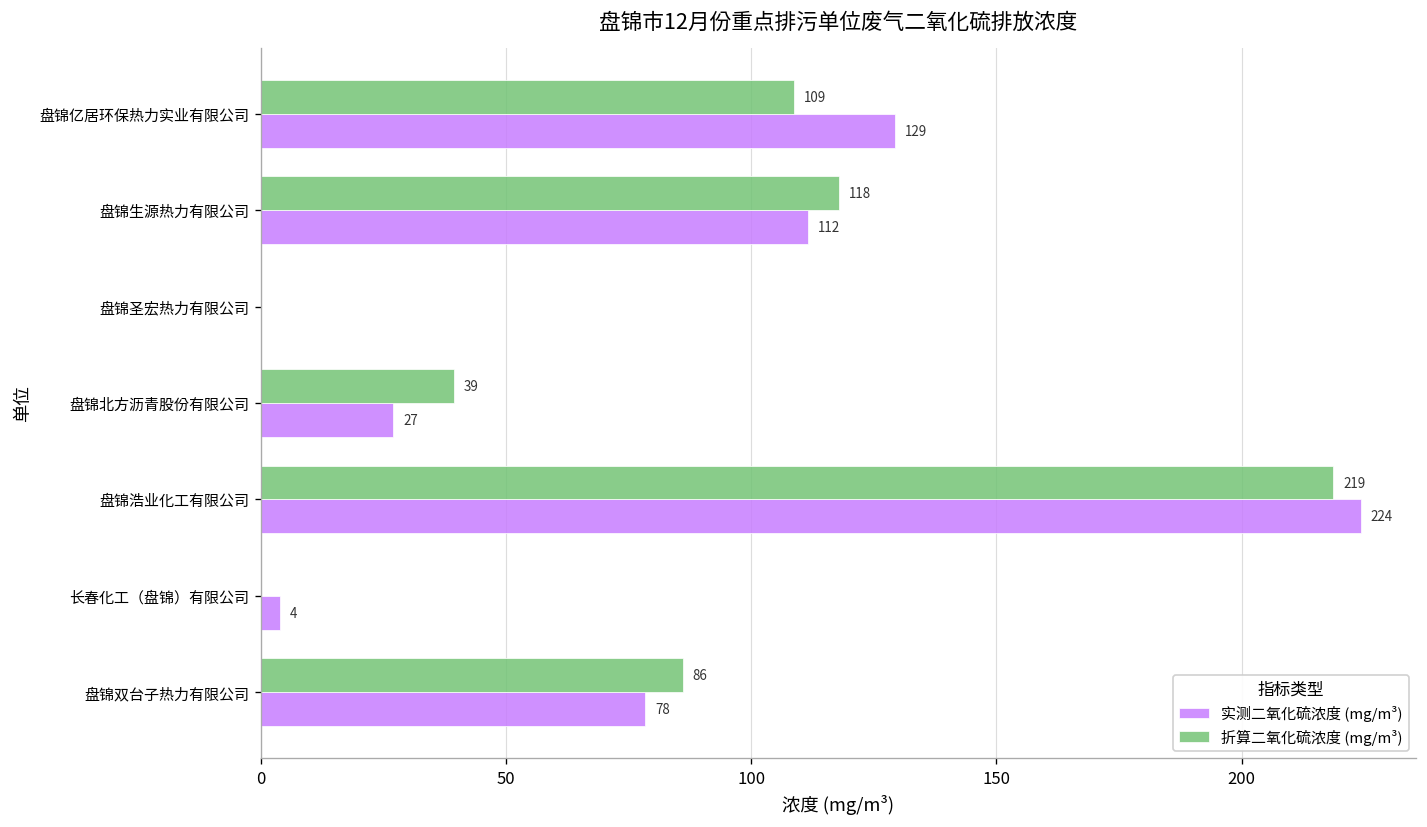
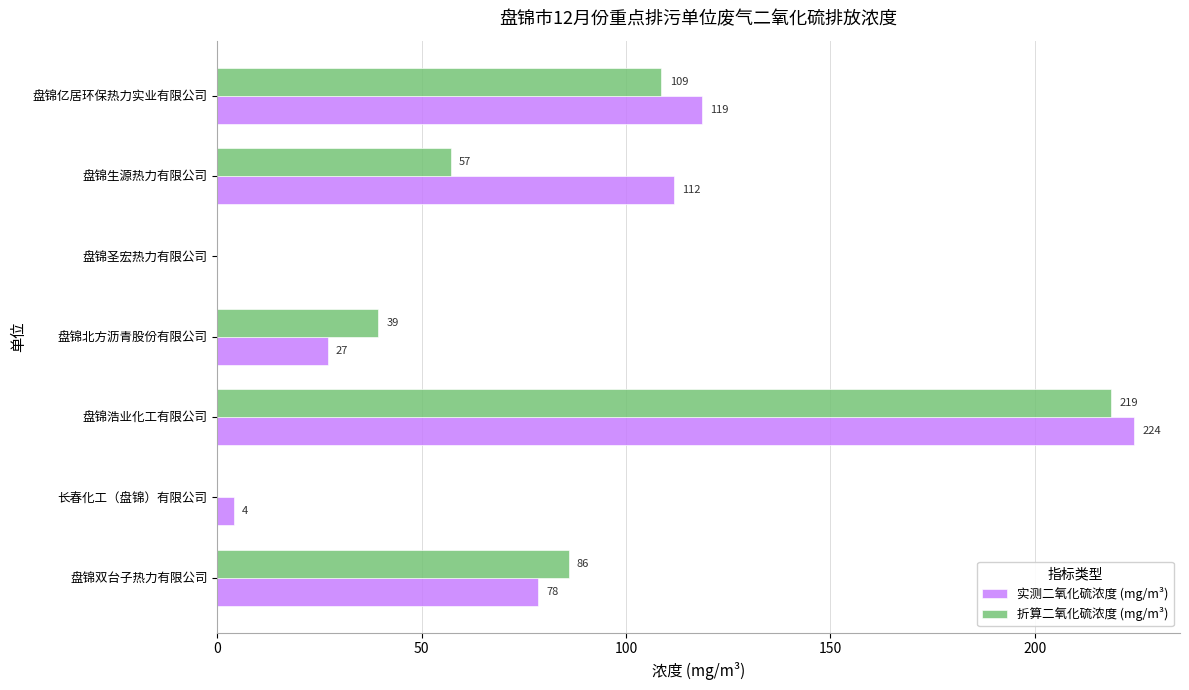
  {
    "实测二氧化硫浓度 (mg/m³)": {
-     "盘锦亿居环保热力实业有限公司": 129,
+     "盘锦亿居环保热力实业有限公司": 119,
      "盘锦生源热力有限公司": 112,
      "盘锦北方沥青股份有限公司": 27,
      "盘锦浩业化工有限公司": 224,
      "长春化工（盘锦）有限公司": 4,
      "盘锦双台子热力有限公司": 78
    },
    "折算二氧化硫浓度 (mg/m³)": {
      "盘锦亿居环保热力实业有限公司": 109,
-     "盘锦生源热力有限公司": 118,
+     "盘锦生源热力有限公司": 57,
      "盘锦北方沥青股份有限公司": 39,
      "盘锦浩业化工有限公司": 219,
      "盘锦双台子热力有限公司": 86
    }
  }
